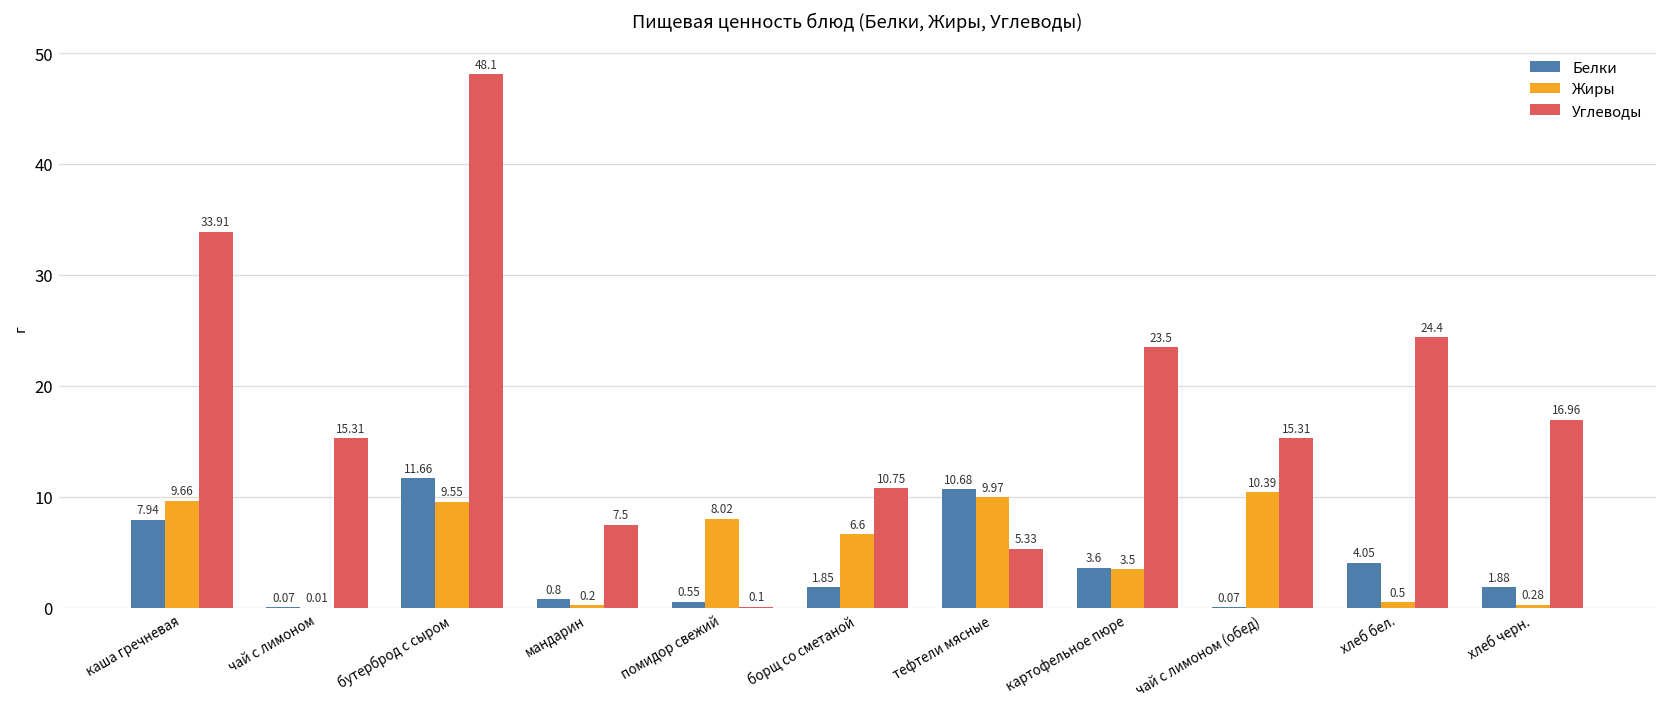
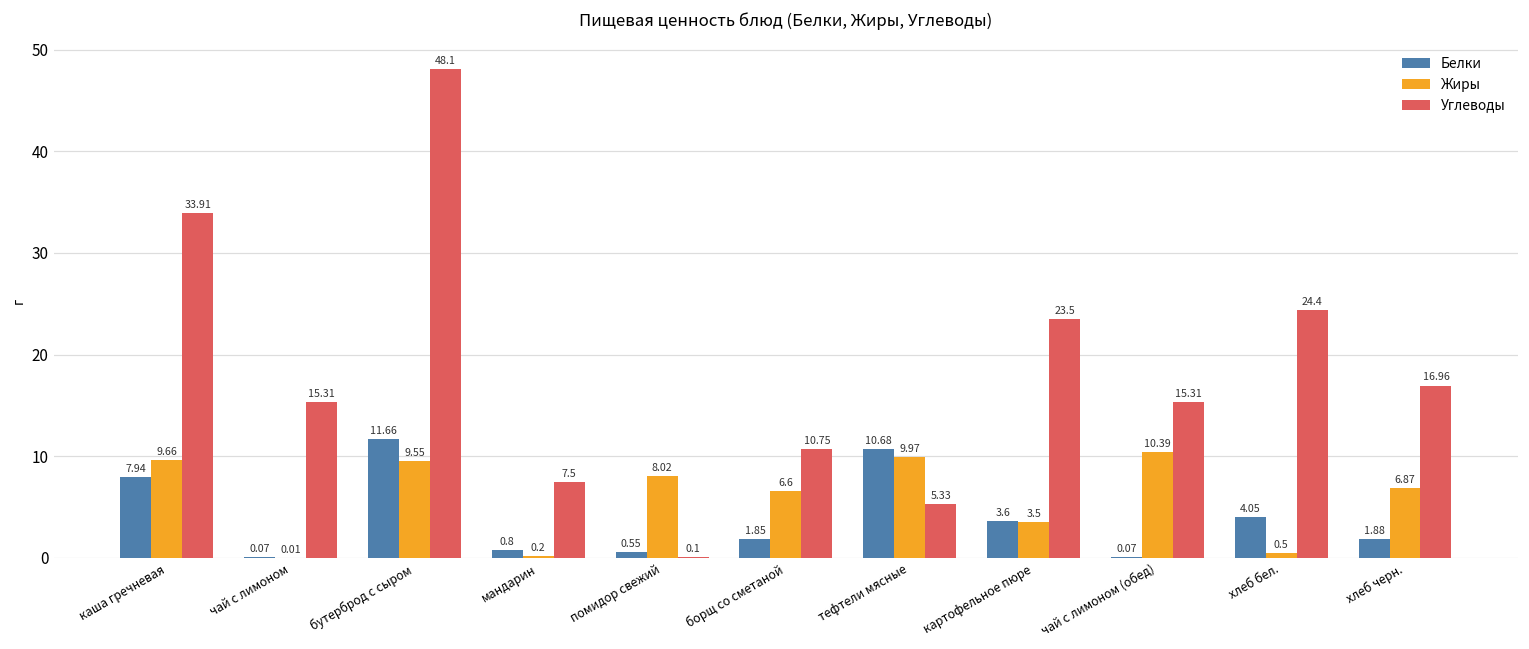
  {
    "Белки": {
      "каша гречневая": 7.94,
      "чай с лимоном": 0.07,
      "бутерброд с сыром": 11.66,
      "мандарин": 0.8,
      "помидор свежий": 0.55,
      "борщ со сметаной": 1.85,
      "тефтели мясные": 10.68,
      "картофельное пюре": 3.6,
      "чай с лимоном (обед)": 0.07,
      "хлеб бел.": 4.05,
      "хлеб черн.": 1.88
    },
    "Жиры": {
      "каша гречневая": 9.66,
      "чай с лимоном": 0.01,
      "бутерброд с сыром": 9.55,
      "мандарин": 0.2,
      "помидор свежий": 8.02,
      "борщ со сметаной": 6.6,
      "тефтели мясные": 9.97,
      "картофельное пюре": 3.5,
      "чай с лимоном (обед)": 10.39,
      "хлеб бел.": 0.5,
-     "хлеб черн.": 0.28
+     "хлеб черн.": 6.87
    },
    "Углеводы": {
      "каша гречневая": 33.91,
      "чай с лимоном": 15.31,
      "бутерброд с сыром": 48.1,
      "мандарин": 7.5,
      "помидор свежий": 0.1,
      "борщ со сметаной": 10.75,
      "тефтели мясные": 5.33,
      "картофельное пюре": 23.5,
      "чай с лимоном (обед)": 15.31,
      "хлеб бел.": 24.4,
      "хлеб черн.": 16.96
    }
  }
